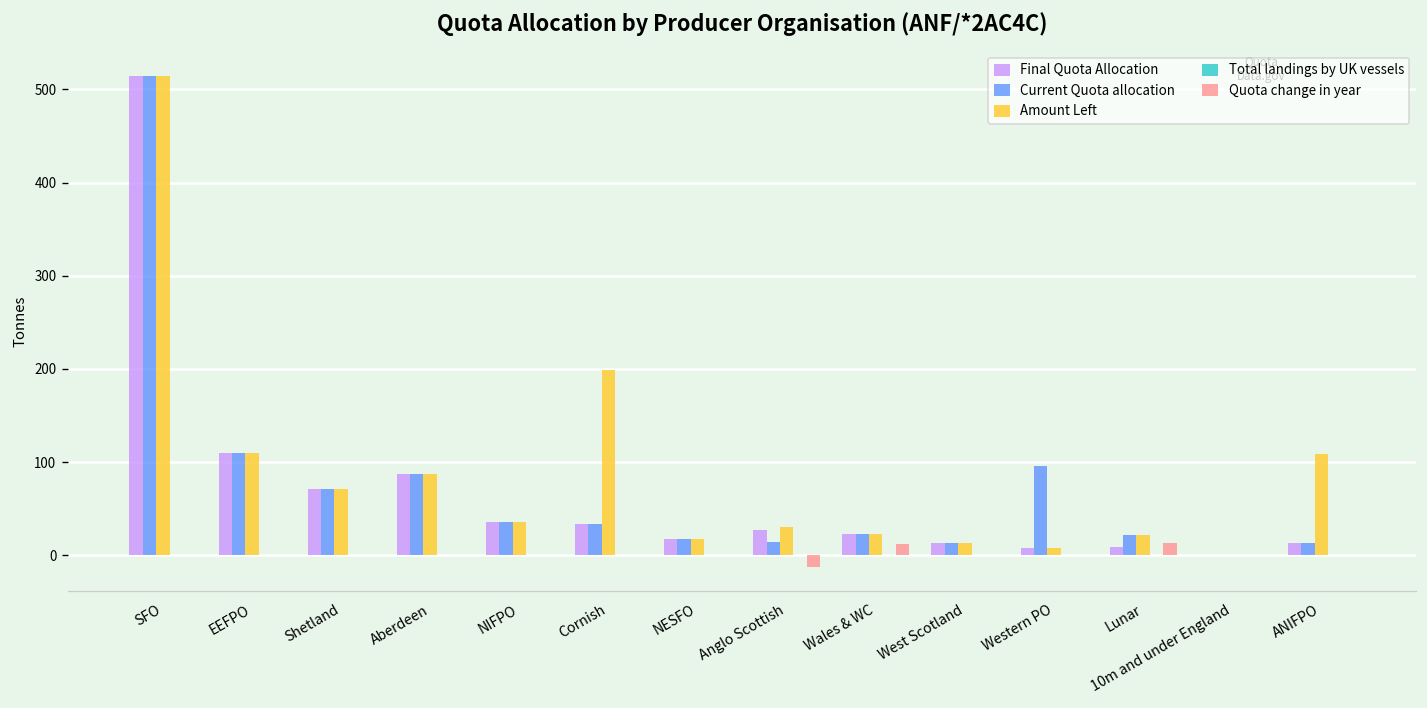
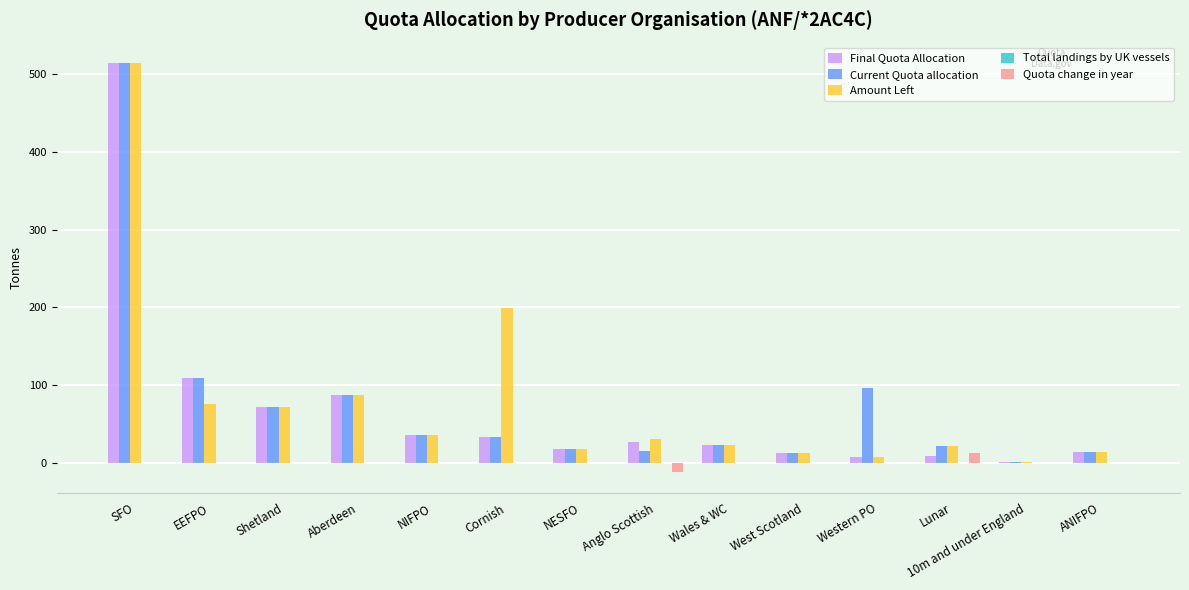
  {
    "Final Quota Allocation": {
      "SFO": 510,
      "EEFPO": 110,
      "Shetland": 70,
      "Aberdeen": 90,
      "NIFPO": 40,
      "Cornish": 30,
      "NESFO": 20,
      "Anglo Scottish": 30,
      "Wales & WC": 20,
      "West Scotland": 10,
      "Western PO": 10,
      "Lunar": 10,
      "ANIFPO": 10
    },
    "Current Quota allocation": {
      "SFO": 510,
      "EEFPO": 110,
      "Shetland": 70,
      "Aberdeen": 90,
      "NIFPO": 40,
      "Cornish": 30,
      "NESFO": 20,
      "Anglo Scottish": 10,
      "Wales & WC": 20,
      "West Scotland": 10,
      "Western PO": 100,
      "Lunar": 20,
      "ANIFPO": 10
    },
    "Amount Left": {
      "SFO": 510,
-     "EEFPO": 110,
+     "EEFPO": 80,
      "Shetland": 70,
      "Aberdeen": 90,
      "NIFPO": 40,
      "Cornish": 200,
      "NESFO": 20,
      "Anglo Scottish": 30,
      "Wales & WC": 20,
      "West Scotland": 10,
      "Western PO": 10,
      "Lunar": 20,
-     "ANIFPO": 110
+     "ANIFPO": 10
    },
    "Total landings by UK vessels": {
      "SFO": 0,
      "EEFPO": 0,
      "Shetland": 0,
      "Aberdeen": 0,
      "NIFPO": 0,
      "Cornish": 0,
      "NESFO": 0,
      "Anglo Scottish": 0,
      "Wales & WC": 0,
      "West Scotland": 0,
      "Western PO": 0,
      "Lunar": 0,
      "10m and under England": 0,
      "ANIFPO": 0
    },
    "Quota change in year": {
      "SFO": 0,
      "EEFPO": 0,
      "Shetland": 0,
      "Aberdeen": 0,
      "NIFPO": 0,
      "Cornish": 0,
      "NESFO": 0,
      "Anglo Scottish": -10,
-     "Wales & WC": 10,
+     "Wales & WC": 0,
      "West Scotland": 0,
      "Western PO": 0,
      "Lunar": 10,
      "10m and under England": 0,
      "ANIFPO": 0
    }
  }
